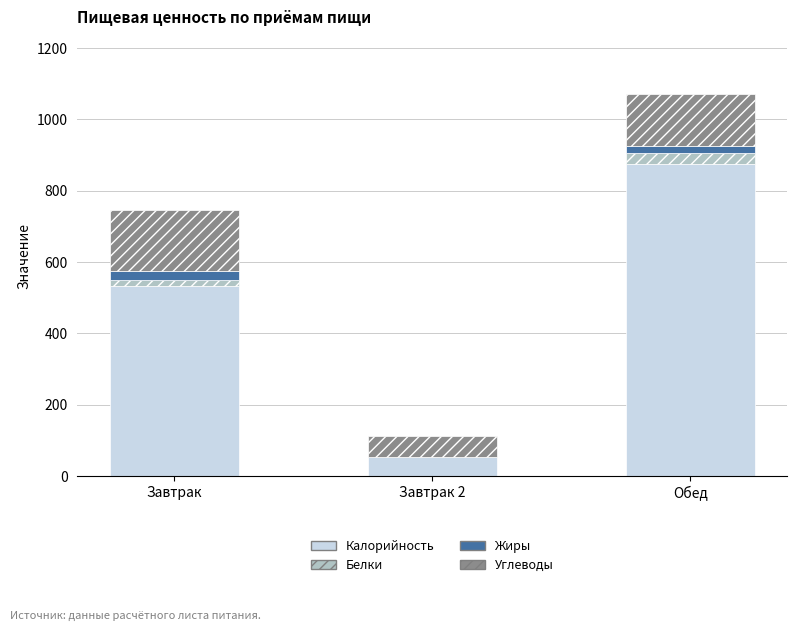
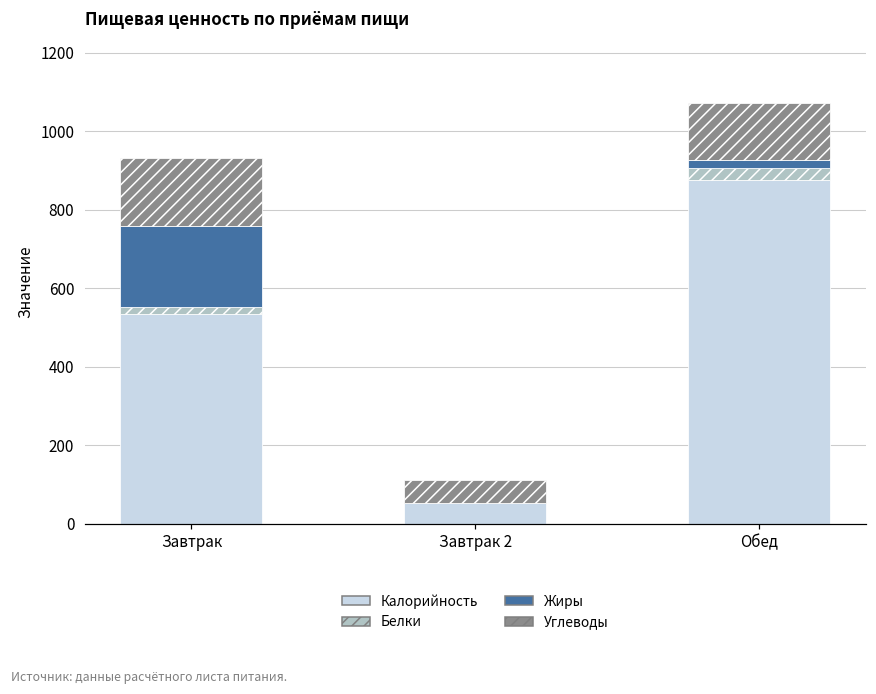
  {
    "Жиры": {
-     "Завтрак": 20,
+     "Завтрак": 210,
      "Завтрак 2": 0,
      "Обед": 20
    },
    "Углеводы": {
      "Завтрак": 170,
      "Завтрак 2": 60,
      "Обед": 150
    }
  }
